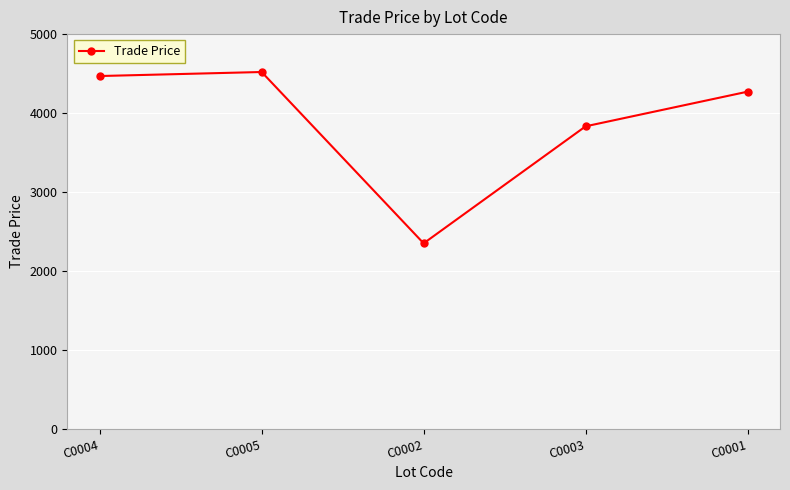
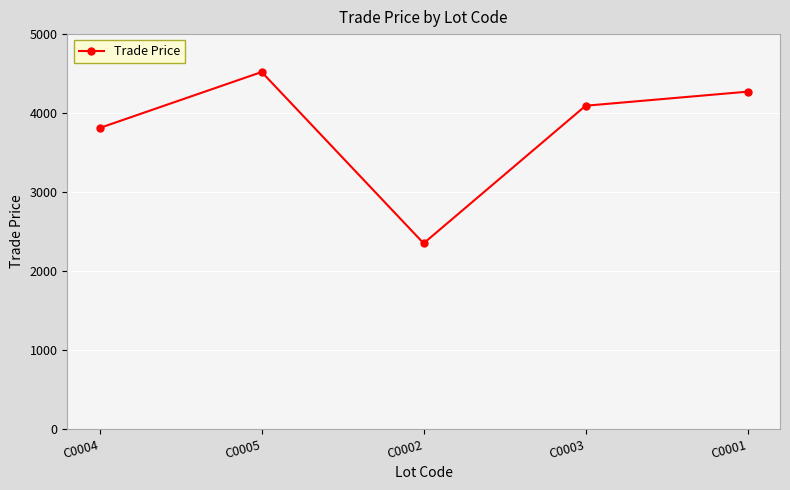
  {
-   "C0004": 4500,
+   "C0004": 3800,
    "C0005": 4500,
    "C0002": 2300,
-   "C0003": 3800,
+   "C0003": 4100,
    "C0001": 4300
  }
